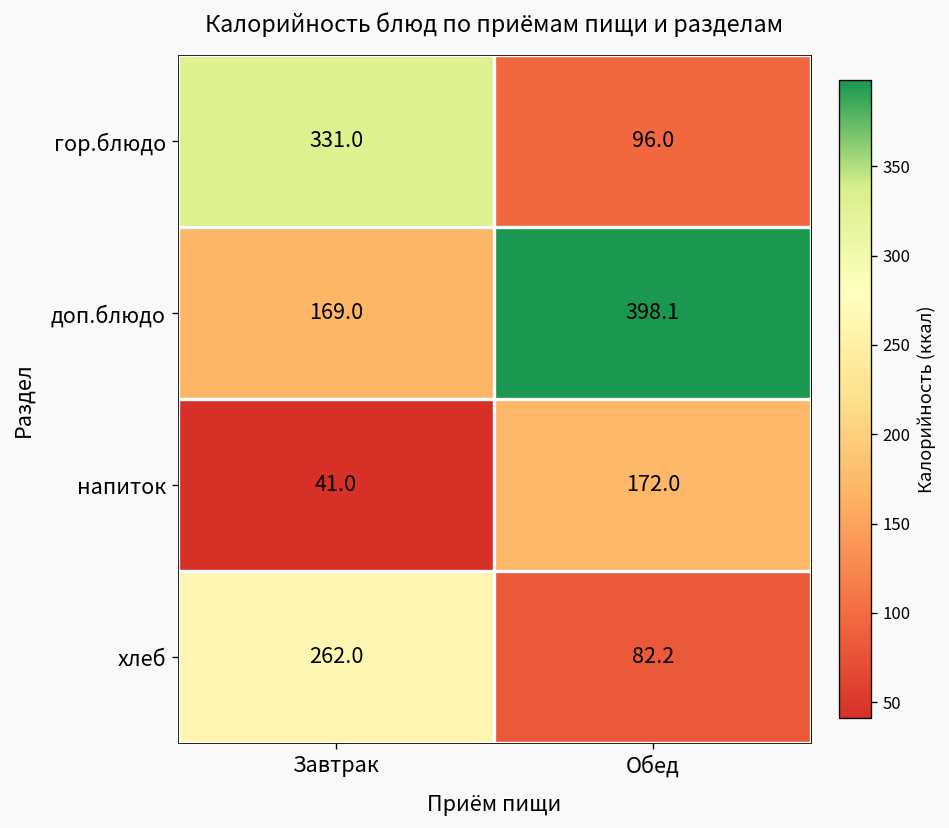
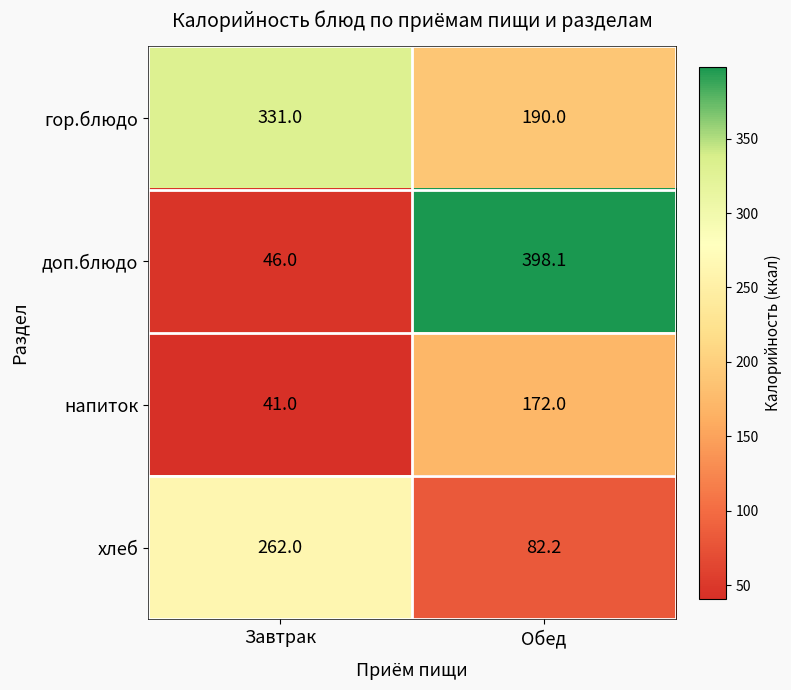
  {
    "гор.блюдо": {
      "Завтрак": 331.0,
-     "Обед": 96.0
+     "Обед": 190.0
    },
    "доп.блюдо": {
-     "Завтрак": 169.0,
+     "Завтрак": 46.0,
      "Обед": 398.1
    },
    "напиток": {
      "Завтрак": 41.0,
      "Обед": 172.0
    },
    "хлеб": {
      "Завтрак": 262.0,
      "Обед": 82.2
    }
  }
